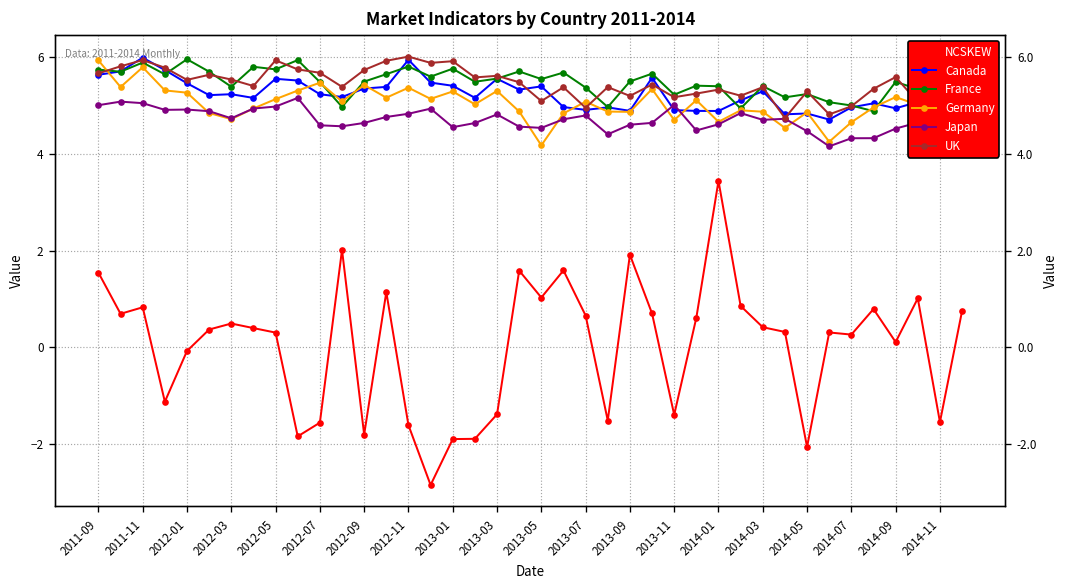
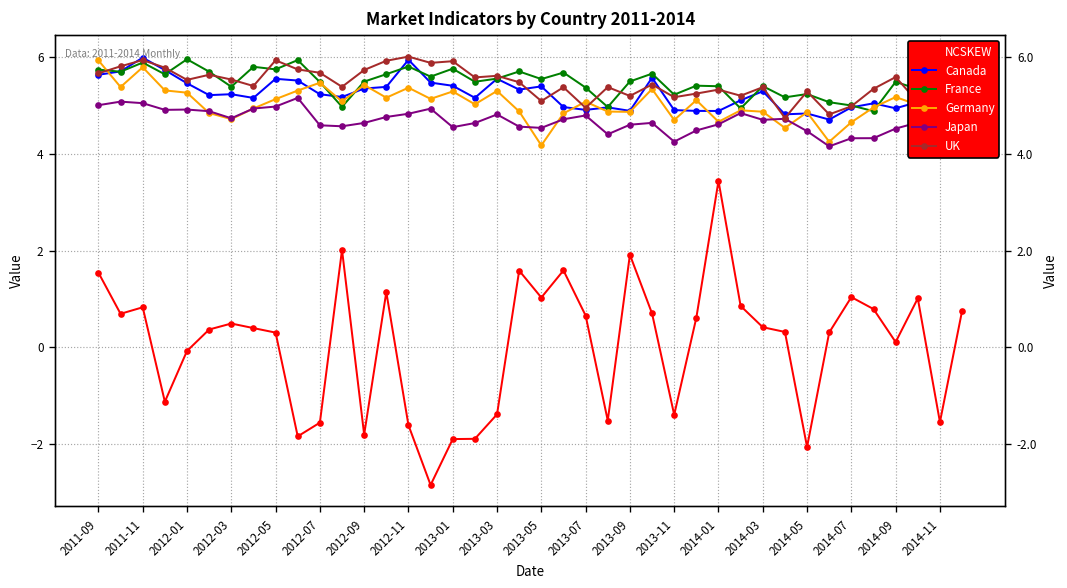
  {
    "NCSKEW": {
      "2011-09": 1.5,
      "2011-11": 0.8,
      "2012-01": -0.1,
      "2012-03": 0.5,
      "2012-05": 0.3,
      "2012-07": -1.6,
      "2012-09": -1.8,
      "2012-11": -1.6,
      "2013-01": -1.9,
      "2013-03": -1.4,
      "2013-05": 1.0,
      "2013-07": 0.7,
      "2013-09": 1.9,
      "2013-11": -1.4,
      "2014-01": 3.4,
      "2014-03": 0.4,
      "2014-05": -2.1,
-     "2014-07": 0.3,
+     "2014-07": 1.0,
      "2014-09": 0.1,
      "2014-11": -1.5
    },
    "Canada": {
      "2012-01": 5.5,
      "2012-03": 5.2,
      "2012-05": 5.6,
      "2012-07": 5.2,
      "2012-09": 5.4,
      "2012-11": 5.9,
      "2013-01": 5.4,
      "2013-05": 5.4,
      "2013-11": 4.9,
      "2014-01": 4.9,
      "2014-03": 5.3,
      "2014-09": 4.9
    },
    "France": {
      "2011-09": 5.7,
      "2012-01": 6.0,
      "2012-03": 5.4,
      "2012-05": 5.7,
      "2012-09": 5.5,
      "2012-11": 5.8,
      "2013-01": 5.8,
      "2013-05": 5.5,
      "2013-07": 5.4,
      "2013-09": 5.5,
      "2014-01": 5.4,
      "2014-09": 5.5
    },
    "Germany": {
      "2011-11": 5.8,
      "2012-01": 5.3,
      "2012-05": 5.1,
      "2012-09": 5.4,
      "2012-11": 5.4,
      "2013-01": 5.3,
      "2013-03": 5.3,
      "2013-05": 4.2,
      "2013-07": 5.1,
      "2013-11": 4.7,
      "2014-03": 4.9,
      "2014-07": 4.7,
      "2014-09": 5.2
    },
    "Japan": {
      "2011-09": 5.0,
      "2011-11": 5.1,
      "2012-01": 4.9,
      "2012-05": 5.0,
      "2012-07": 4.6,
      "2012-09": 4.6,
      "2012-11": 4.8,
      "2013-01": 4.6,
      "2013-03": 4.8,
      "2013-05": 4.5,
      "2013-07": 4.8,
      "2013-09": 4.6,
-     "2013-11": 5.0,
+     "2013-11": 4.3,
      "2014-03": 4.7,
      "2014-05": 4.5,
      "2014-07": 4.3,
      "2014-09": 4.5
    },
    "UK": {
      "2012-01": 5.5,
      "2012-03": 5.5,
      "2012-05": 5.9,
      "2012-07": 5.7,
      "2012-09": 5.7,
      "2012-11": 6.0,
      "2013-01": 5.9,
      "2013-05": 5.1,
      "2013-09": 5.2,
      "2014-01": 5.3,
      "2014-09": 5.6
    }
  }
